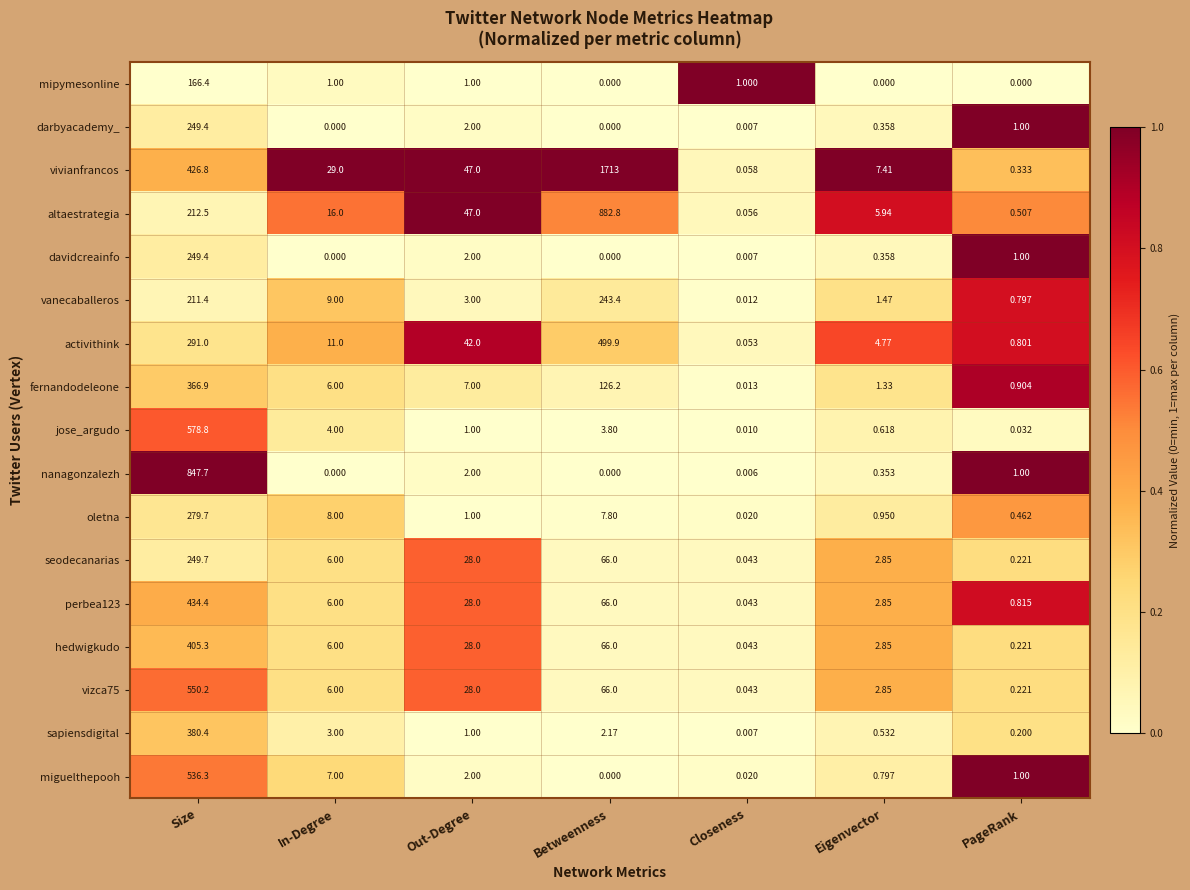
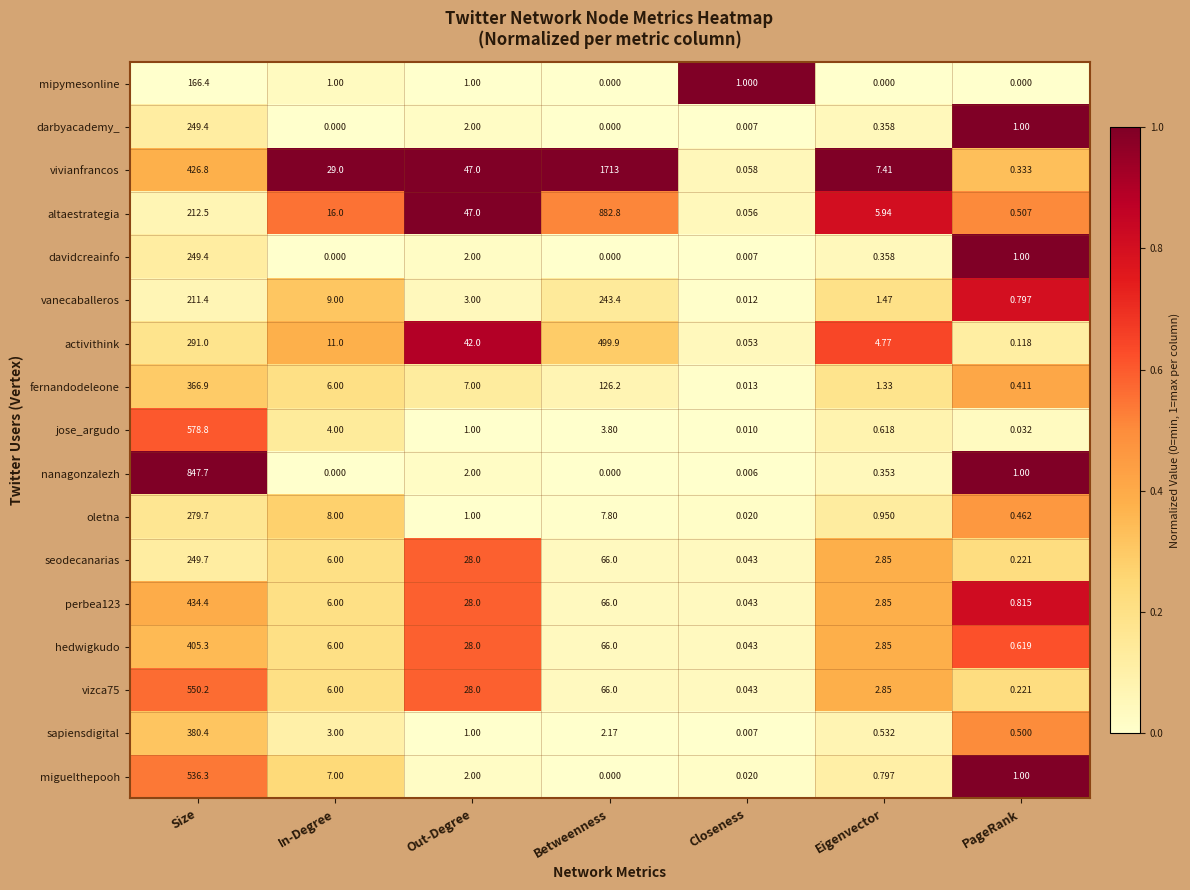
  {
    "mipymesonline": {
      "Size": 166.4,
      "In-Degree": 1.00,
      "Out-Degree": 1.00,
      "Betweenness": 0.000,
      "Closeness": 1.000,
      "Eigenvector": 0.000,
      "PageRank": 0.000
    },
    "darbyacademy_": {
      "Size": 249.4,
      "In-Degree": 0.000,
      "Out-Degree": 2.00,
      "Betweenness": 0.000,
      "Closeness": 0.007,
      "Eigenvector": 0.358,
      "PageRank": 1.00
    },
    "vivianfrancos": {
      "Size": 426.8,
      "In-Degree": 29.0,
      "Out-Degree": 47.0,
      "Betweenness": 1713,
      "Closeness": 0.058,
      "Eigenvector": 7.41,
      "PageRank": 0.333
    },
    "altaestrategia": {
      "Size": 212.5,
      "In-Degree": 16.0,
      "Out-Degree": 47.0,
      "Betweenness": 882.8,
      "Closeness": 0.056,
      "Eigenvector": 5.94,
      "PageRank": 0.507
    },
    "davidcreainfo": {
      "Size": 249.4,
      "In-Degree": 0.000,
      "Out-Degree": 2.00,
      "Betweenness": 0.000,
      "Closeness": 0.007,
      "Eigenvector": 0.358,
      "PageRank": 1.00
    },
    "vanecaballeros": {
      "Size": 211.4,
      "In-Degree": 9.00,
      "Out-Degree": 3.00,
      "Betweenness": 243.4,
      "Closeness": 0.012,
      "Eigenvector": 1.47,
      "PageRank": 0.797
    },
    "activithink": {
      "Size": 291.0,
      "In-Degree": 11.0,
      "Out-Degree": 42.0,
      "Betweenness": 499.9,
      "Closeness": 0.053,
      "Eigenvector": 4.77,
-     "PageRank": 0.801
+     "PageRank": 0.118
    },
    "fernandodeleone": {
      "Size": 366.9,
      "In-Degree": 6.00,
      "Out-Degree": 7.00,
      "Betweenness": 126.2,
      "Closeness": 0.013,
      "Eigenvector": 1.33,
-     "PageRank": 0.904
+     "PageRank": 0.411
    },
    "jose_argudo": {
      "Size": 578.8,
      "In-Degree": 4.00,
      "Out-Degree": 1.00,
      "Betweenness": 3.80,
      "Closeness": 0.010,
      "Eigenvector": 0.618,
      "PageRank": 0.032
    },
    "nanagonzalezh": {
      "Size": 847.7,
      "In-Degree": 0.000,
      "Out-Degree": 2.00,
      "Betweenness": 0.000,
      "Closeness": 0.006,
      "Eigenvector": 0.353,
      "PageRank": 1.00
    },
    "oletna": {
      "Size": 279.7,
      "In-Degree": 8.00,
      "Out-Degree": 1.00,
      "Betweenness": 7.80,
      "Closeness": 0.020,
      "Eigenvector": 0.950,
      "PageRank": 0.462
    },
    "seodecanarias": {
      "Size": 249.7,
      "In-Degree": 6.00,
      "Out-Degree": 28.0,
      "Betweenness": 66.0,
      "Closeness": 0.043,
      "Eigenvector": 2.85,
      "PageRank": 0.221
    },
    "perbea123": {
      "Size": 434.4,
      "In-Degree": 6.00,
      "Out-Degree": 28.0,
      "Betweenness": 66.0,
      "Closeness": 0.043,
      "Eigenvector": 2.85,
      "PageRank": 0.815
    },
    "hedwigkudo": {
      "Size": 405.3,
      "In-Degree": 6.00,
      "Out-Degree": 28.0,
      "Betweenness": 66.0,
      "Closeness": 0.043,
      "Eigenvector": 2.85,
-     "PageRank": 0.221
+     "PageRank": 0.619
    },
    "vizca75": {
      "Size": 550.2,
      "In-Degree": 6.00,
      "Out-Degree": 28.0,
      "Betweenness": 66.0,
      "Closeness": 0.043,
      "Eigenvector": 2.85,
      "PageRank": 0.221
    },
    "sapiensdigital": {
      "Size": 380.4,
      "In-Degree": 3.00,
      "Out-Degree": 1.00,
      "Betweenness": 2.17,
      "Closeness": 0.007,
      "Eigenvector": 0.532,
-     "PageRank": 0.200
+     "PageRank": 0.500
    },
    "miguelthepooh": {
      "Size": 536.3,
      "In-Degree": 7.00,
      "Out-Degree": 2.00,
      "Betweenness": 0.000,
      "Closeness": 0.020,
      "Eigenvector": 0.797,
      "PageRank": 1.00
    }
  }
